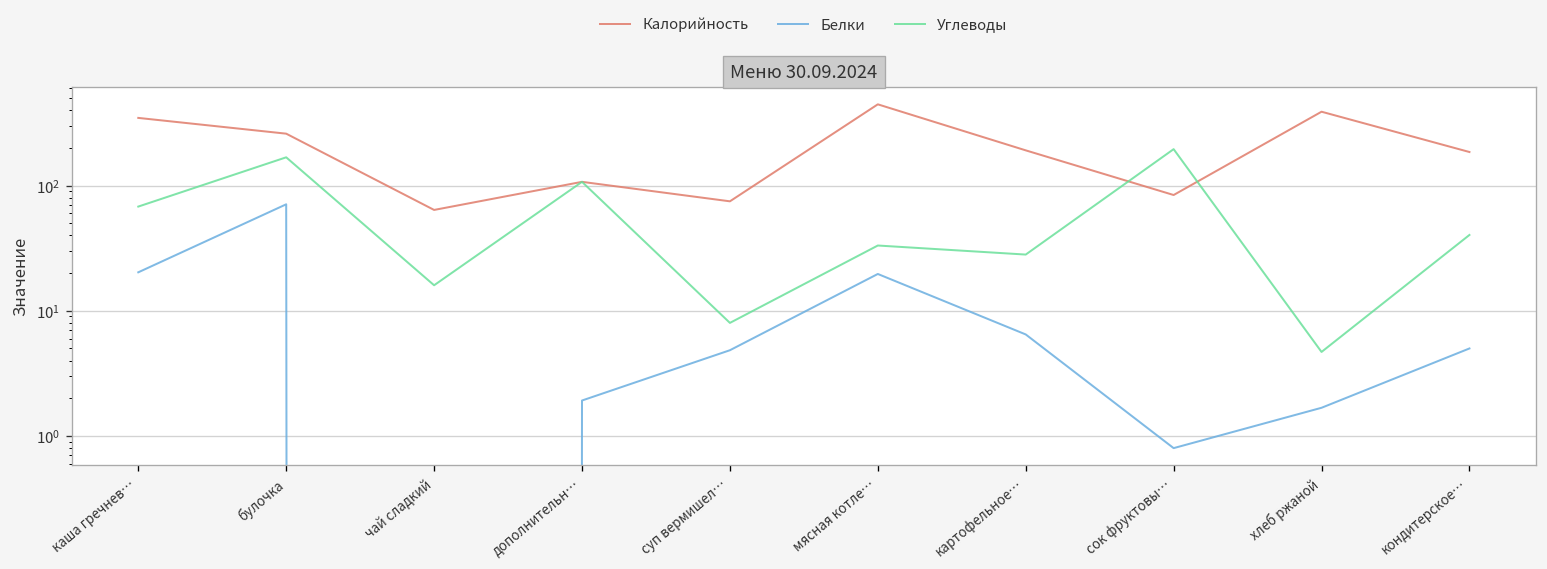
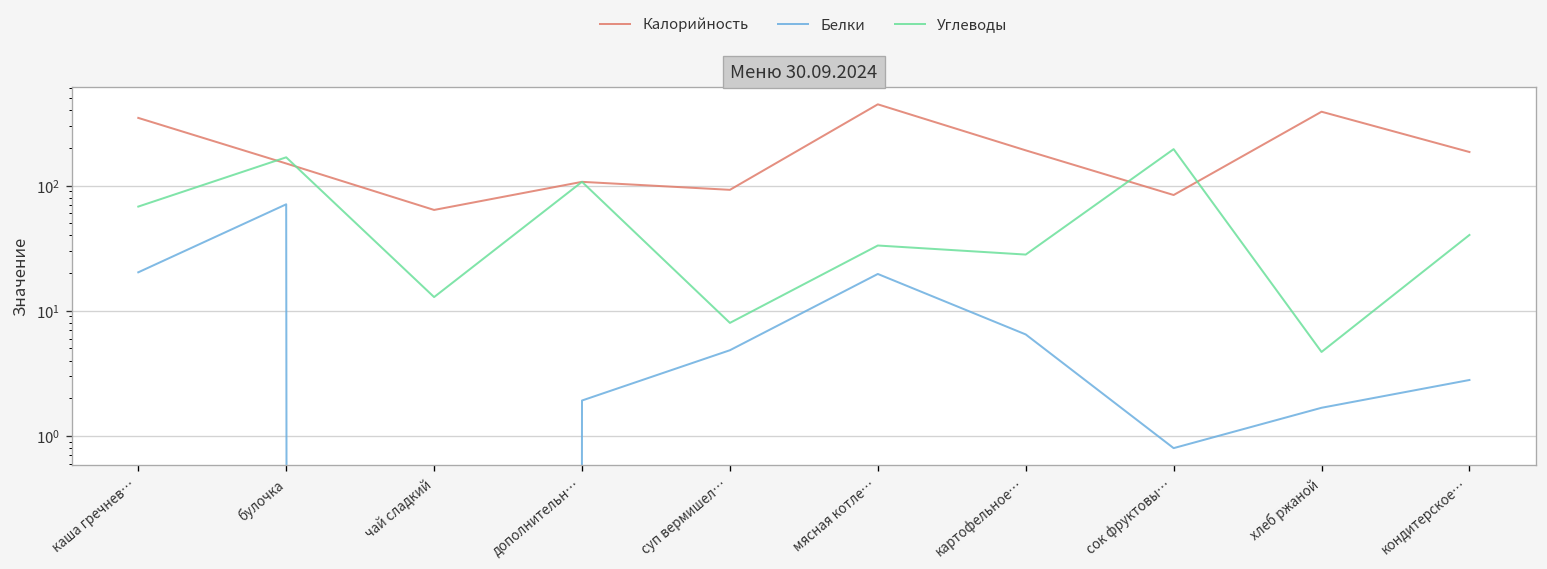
  {
    "Калорийность": {
      "каша гречнев…": 350,
-     "булочка": 260,
+     "булочка": 150,
      "чай сладкий": 60,
-     "суп вермишел…": 70,
+     "суп вермишел…": 90,
      "мясная котле…": 450,
      "картофельное…": 190,
      "сок фруктовы…": 80,
      "хлеб ржаной": 390,
      "кондитерское…": 190
    },
    "Белки": {
      "каша гречнев…": 20,
      "булочка": 70,
      "дополнительн…": 1.9,
      "суп вермишел…": 5,
      "мясная котле…": 20,
      "картофельное…": 6,
      "сок фруктовы…": 0.8,
      "хлеб ржаной": 1.7,
-     "кондитерское…": 5
+     "кондитерское…": 2.8
    },
    "Углеводы": {
      "каша гречнев…": 70,
      "булочка": 170,
-     "чай сладкий": 16,
+     "чай сладкий": 13,
      "суп вермишел…": 8,
      "мясная котле…": 33,
      "картофельное…": 28,
      "сок фруктовы…": 200,
      "хлеб ржаной": 5,
      "кондитерское…": 40
    }
  }
